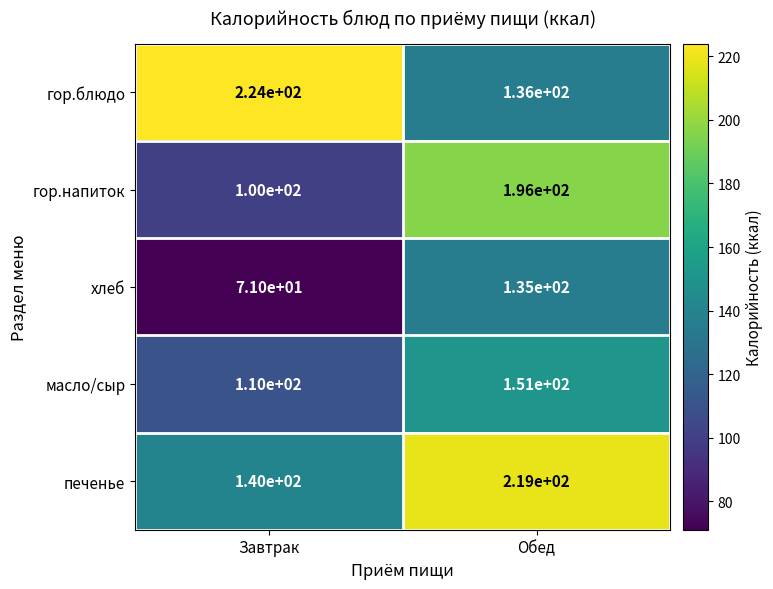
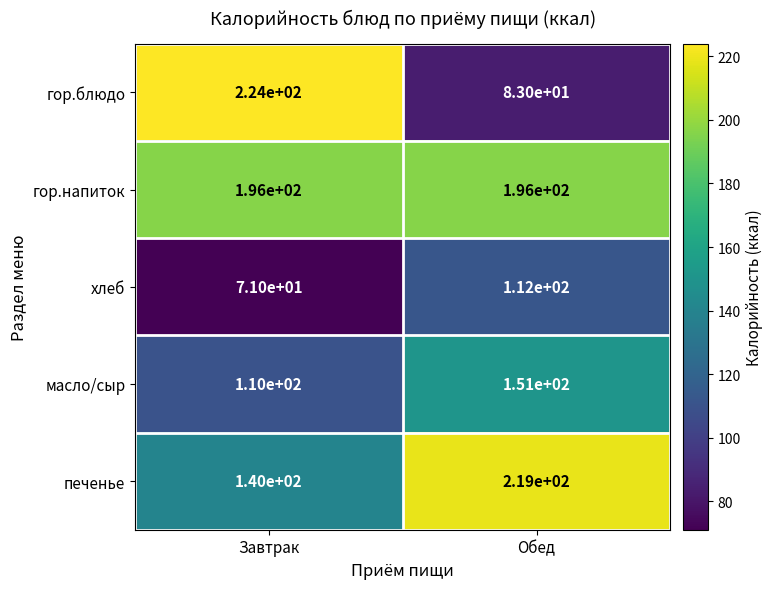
  {
    "гор.блюдо": {
      "Завтрак": "2.24e+02",
-     "Обед": "1.36e+02"
+     "Обед": "8.30e+01"
    },
    "гор.напиток": {
-     "Завтрак": "1.00e+02",
+     "Завтрак": "1.96e+02",
      "Обед": "1.96e+02"
    },
    "хлеб": {
      "Завтрак": "7.10e+01",
-     "Обед": "1.35e+02"
+     "Обед": "1.12e+02"
    },
    "масло/сыр": {
      "Завтрак": "1.10e+02",
      "Обед": "1.51e+02"
    },
    "печенье": {
      "Завтрак": "1.40e+02",
      "Обед": "2.19e+02"
    }
  }
